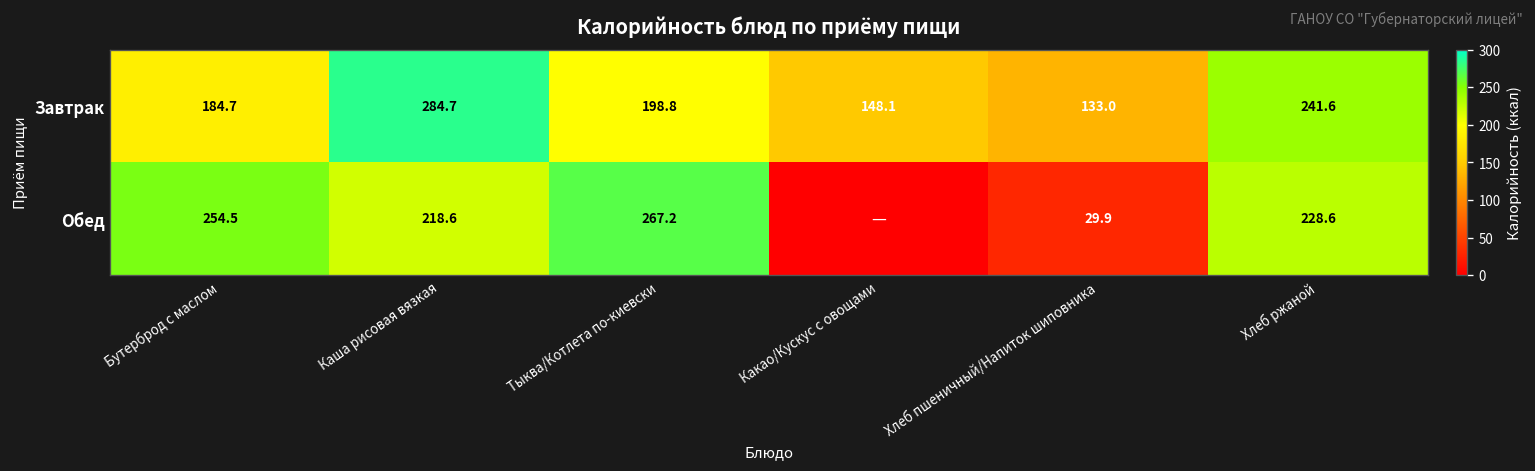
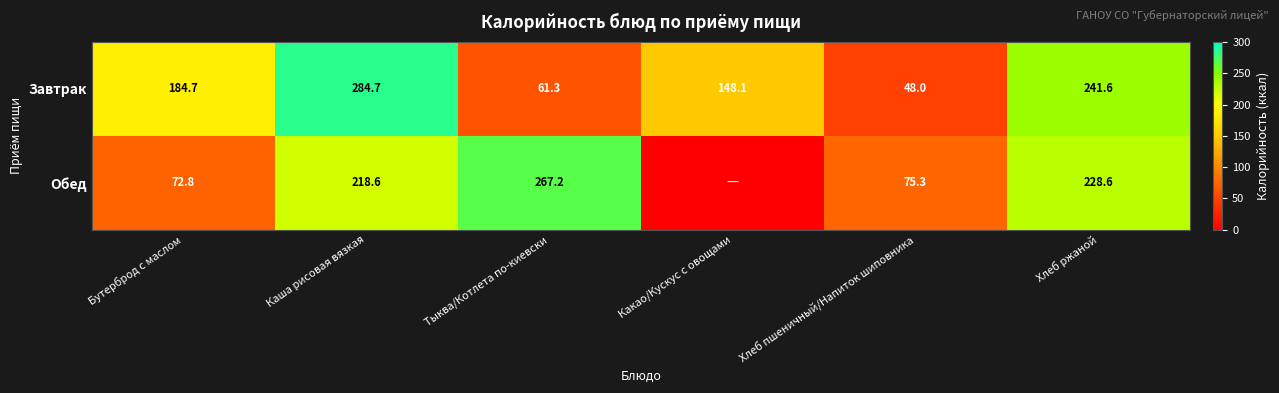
  {
    "Завтрак": {
      "Бутерброд с маслом": 184.7,
      "Каша рисовая вязкая": 284.7,
-     "Тыква/Котлета по-киевски": 198.8,
+     "Тыква/Котлета по-киевски": 61.3,
      "Какао/Кускус с овощами": 148.1,
-     "Хлеб пшеничный/Напиток шиповника": 133.0,
+     "Хлеб пшеничный/Напиток шиповника": 48.0,
      "Хлеб ржаной": 241.6
    },
    "Обед": {
-     "Бутерброд с маслом": 254.5,
+     "Бутерброд с маслом": 72.8,
      "Каша рисовая вязкая": 218.6,
      "Тыква/Котлета по-киевски": 267.2,
-     "Хлеб пшеничный/Напиток шиповника": 29.9,
+     "Хлеб пшеничный/Напиток шиповника": 75.3,
      "Хлеб ржаной": 228.6
    }
  }
